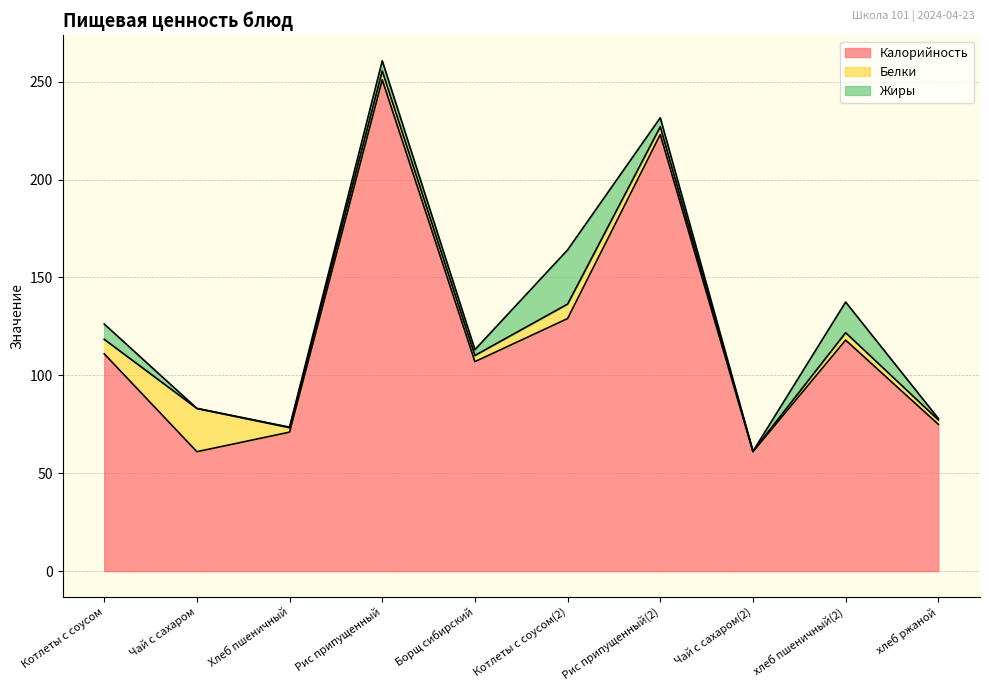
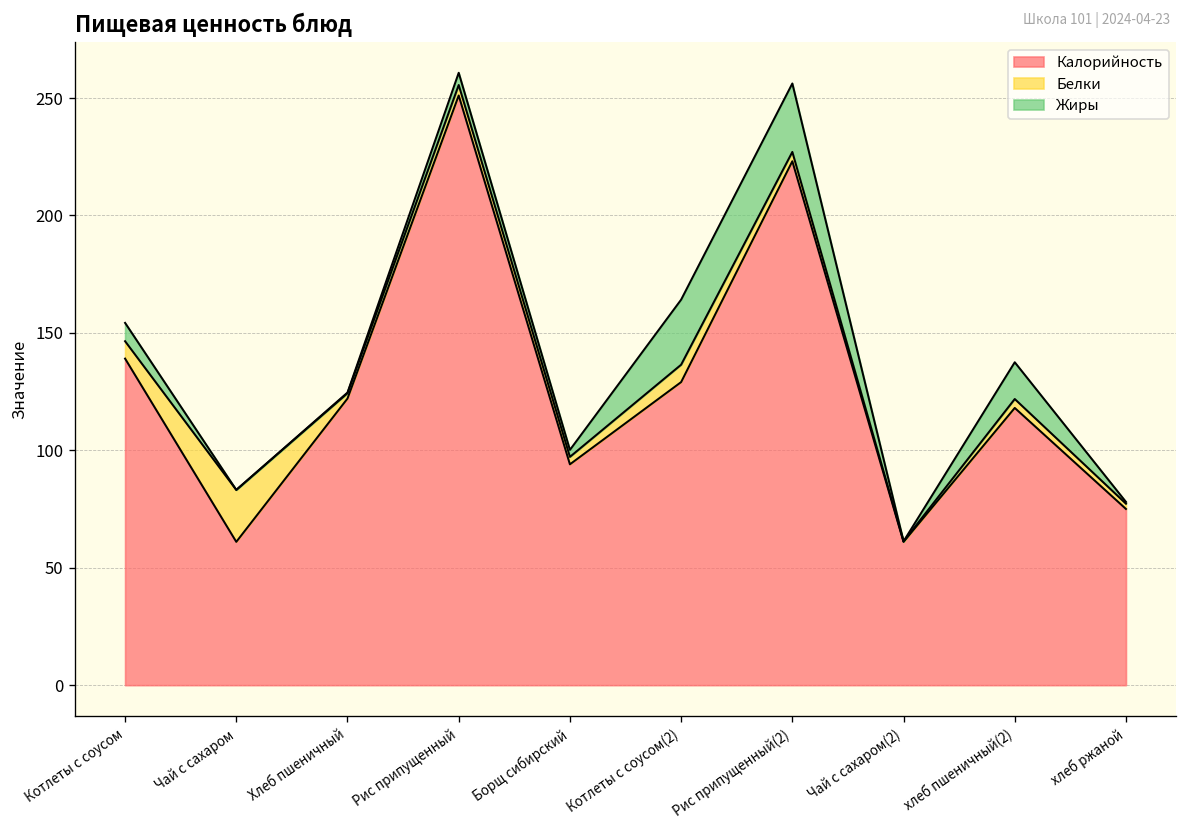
  {
    "Калорийность": {
-     "Котлеты с соусом": 111,
+     "Котлеты с соусом": 139,
      "Чай с сахаром": 61,
-     "Хлеб пшеничный": 71,
+     "Хлеб пшеничный": 122,
      "Рис припущенный": 251,
-     "Борщ сибирский": 107,
+     "Борщ сибирский": 94,
      "Котлеты с соусом(2)": 129,
      "Рис припущенный(2)": 223,
      "хлеб пшеничный(2)": 118,
      "хлеб ржаной": 75
    },
    "Белки": {
      "Котлеты с соусом": 7,
      "Рис припущенный": 4,
      "Борщ сибирский": 3,
      "Котлеты с соусом(2)": 7,
      "Рис припущенный(2)": 4,
      "хлеб пшеничный(2)": 4
    },
    "Жиры": {
      "Котлеты с соусом": 8,
      "Рис припущенный": 5,
      "Борщ сибирский": 3,
      "Котлеты с соусом(2)": 28,
-     "Рис припущенный(2)": 5,
+     "Рис припущенный(2)": 29,
      "хлеб пшеничный(2)": 16
    }
  }
